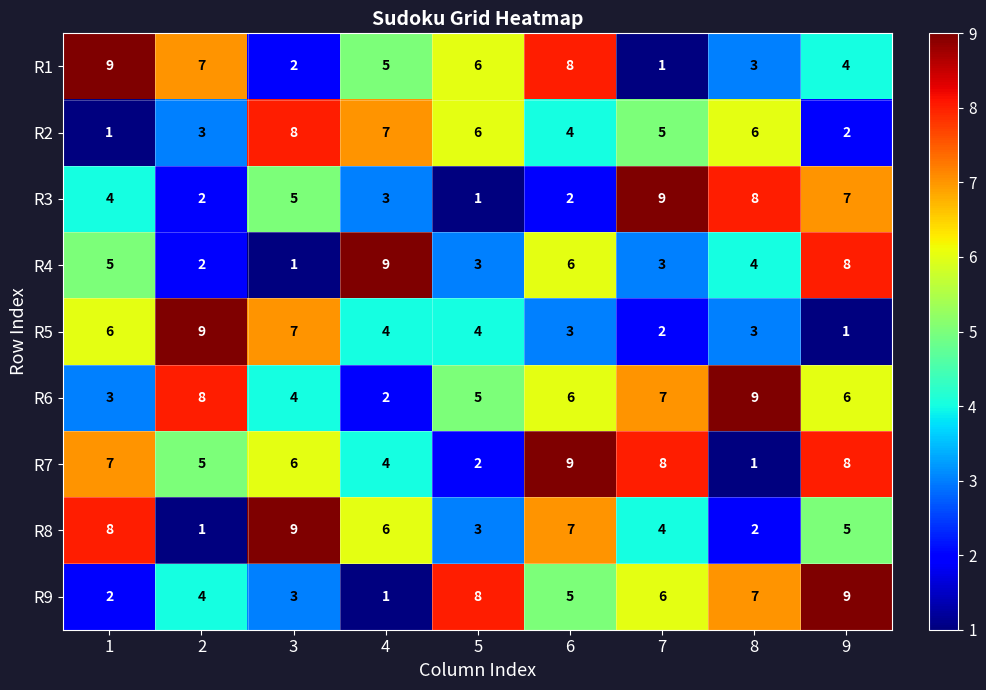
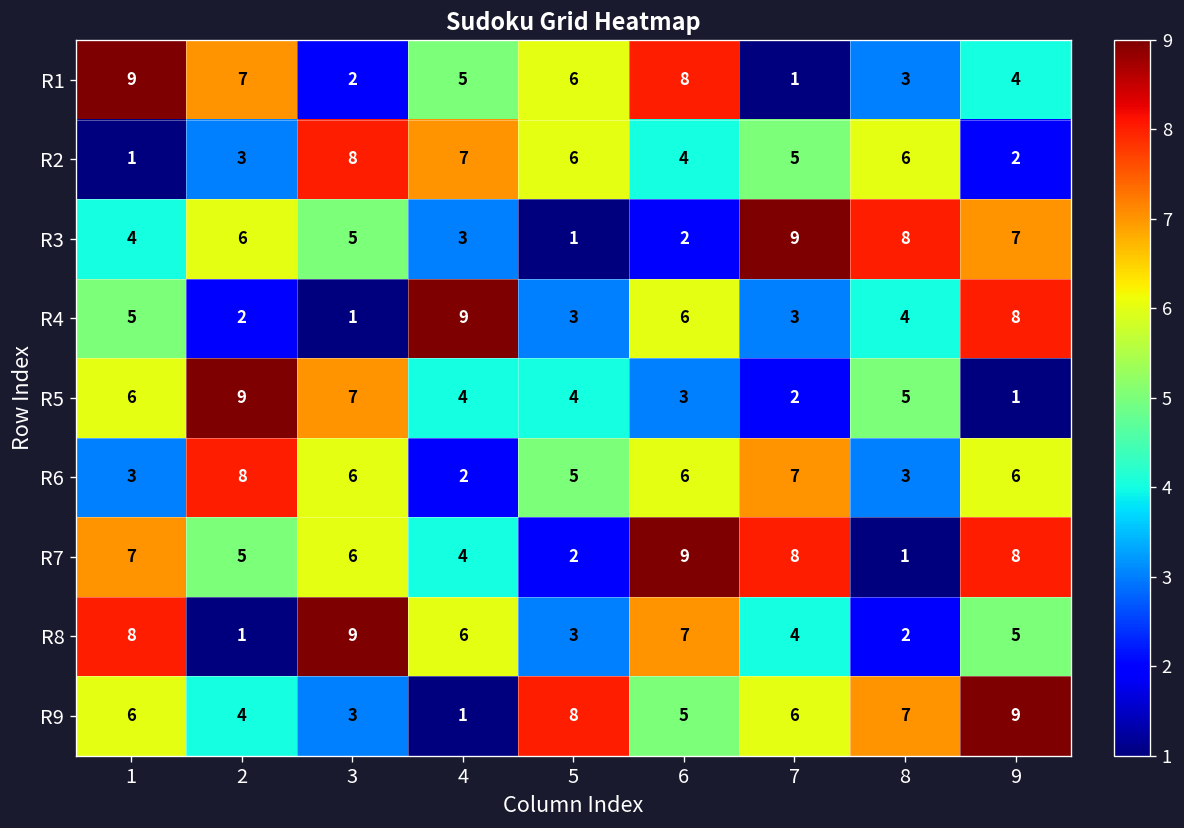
  {
    "R1": {
      "1": 9,
      "2": 7,
      "3": 2,
      "4": 5,
      "5": 6,
      "6": 8,
      "7": 1,
      "8": 3,
      "9": 4
    },
    "R2": {
      "1": 1,
      "2": 3,
      "3": 8,
      "4": 7,
      "5": 6,
      "6": 4,
      "7": 5,
      "8": 6,
      "9": 2
    },
    "R3": {
      "1": 4,
-     "2": 2,
+     "2": 6,
      "3": 5,
      "4": 3,
      "5": 1,
      "6": 2,
      "7": 9,
      "8": 8,
      "9": 7
    },
    "R4": {
      "1": 5,
      "2": 2,
      "3": 1,
      "4": 9,
      "5": 3,
      "6": 6,
      "7": 3,
      "8": 4,
      "9": 8
    },
    "R5": {
      "1": 6,
      "2": 9,
      "3": 7,
      "4": 4,
      "5": 4,
      "6": 3,
      "7": 2,
-     "8": 3,
+     "8": 5,
      "9": 1
    },
    "R6": {
      "1": 3,
      "2": 8,
-     "3": 4,
+     "3": 6,
      "4": 2,
      "5": 5,
      "6": 6,
      "7": 7,
-     "8": 9,
+     "8": 3,
      "9": 6
    },
    "R7": {
      "1": 7,
      "2": 5,
      "3": 6,
      "4": 4,
      "5": 2,
      "6": 9,
      "7": 8,
      "8": 1,
      "9": 8
    },
    "R8": {
      "1": 8,
      "2": 1,
      "3": 9,
      "4": 6,
      "5": 3,
      "6": 7,
      "7": 4,
      "8": 2,
      "9": 5
    },
    "R9": {
-     "1": 2,
+     "1": 6,
      "2": 4,
      "3": 3,
      "4": 1,
      "5": 8,
      "6": 5,
      "7": 6,
      "8": 7,
      "9": 9
    }
  }
